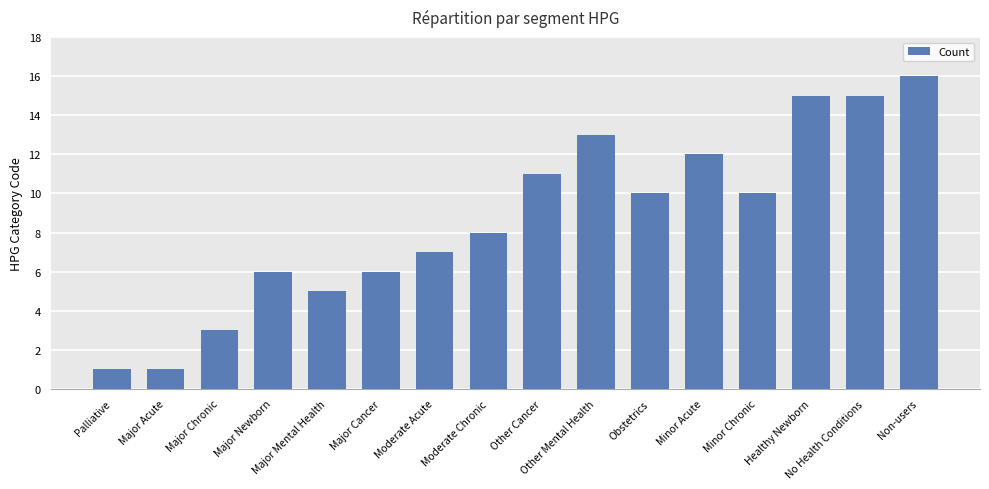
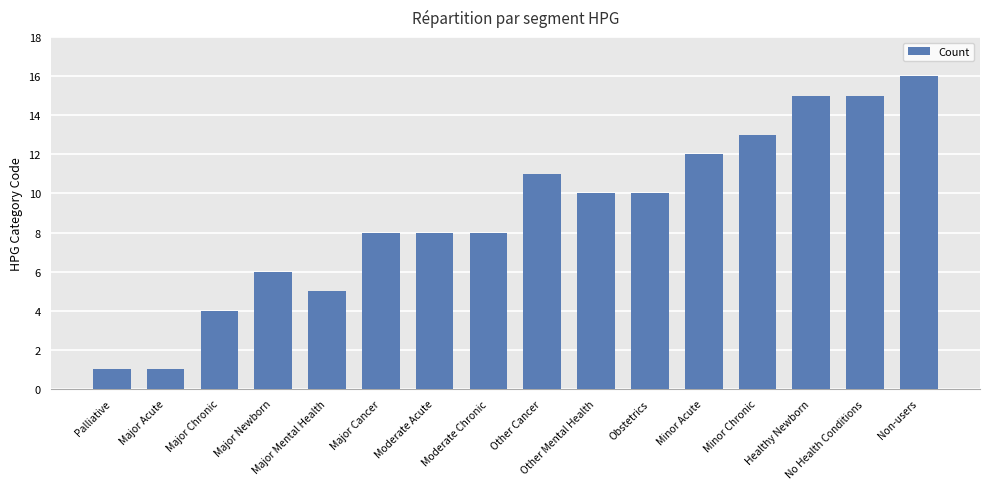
  {
    "Palliative": 1,
    "Major Acute": 1,
-   "Major Chronic": 3,
+   "Major Chronic": 4,
    "Major Newborn": 6,
    "Major Mental Health": 5,
-   "Major Cancer": 6,
-   "Moderate Acute": 7,
+   "Major Cancer": 8,
+   "Moderate Acute": 8,
    "Moderate Chronic": 8,
    "Other Cancer": 11,
-   "Other Mental Health": 13,
+   "Other Mental Health": 10,
    "Obstetrics": 10,
    "Minor Acute": 12,
-   "Minor Chronic": 10,
+   "Minor Chronic": 13,
    "Healthy Newborn": 15,
    "No Health Conditions": 15,
    "Non-users": 16
  }
